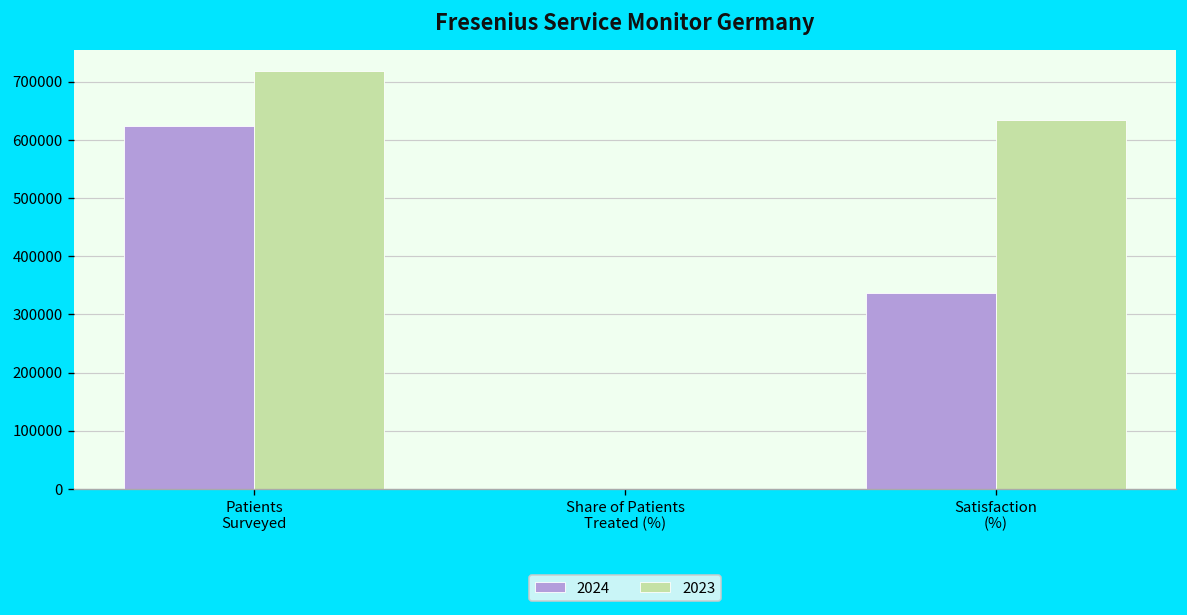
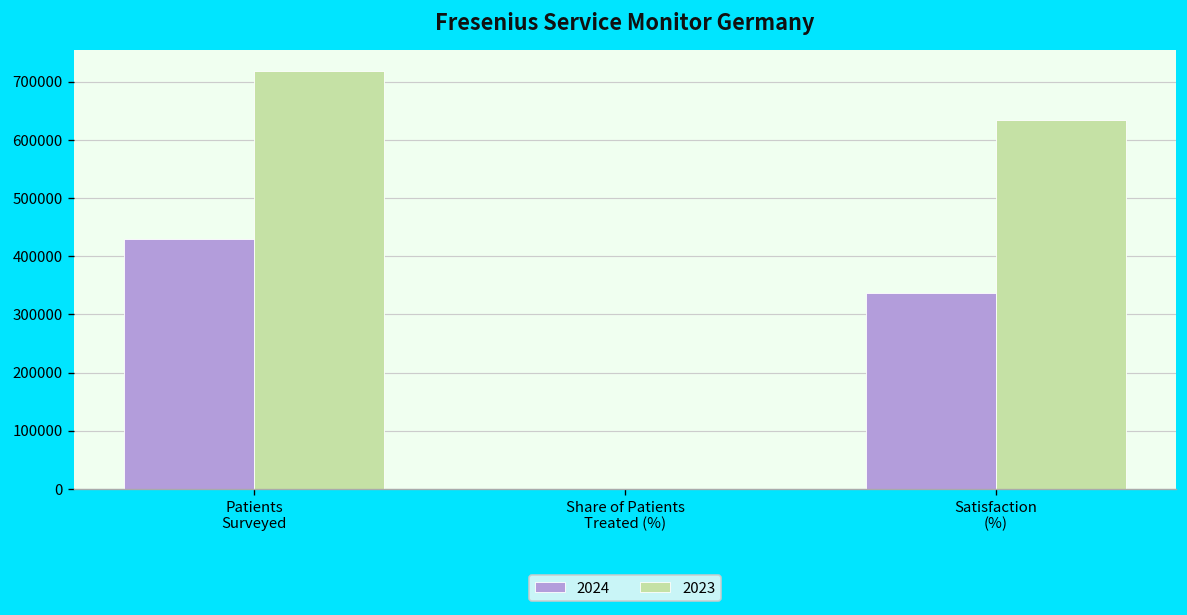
  {
    "2024": {
-     "Patients Surveyed": 620000,
+     "Patients Surveyed": 430000,
      "Satisfaction (%)": 340000
    },
    "2023": {
      "Patients Surveyed": 720000,
      "Satisfaction (%)": 630000
    }
  }
